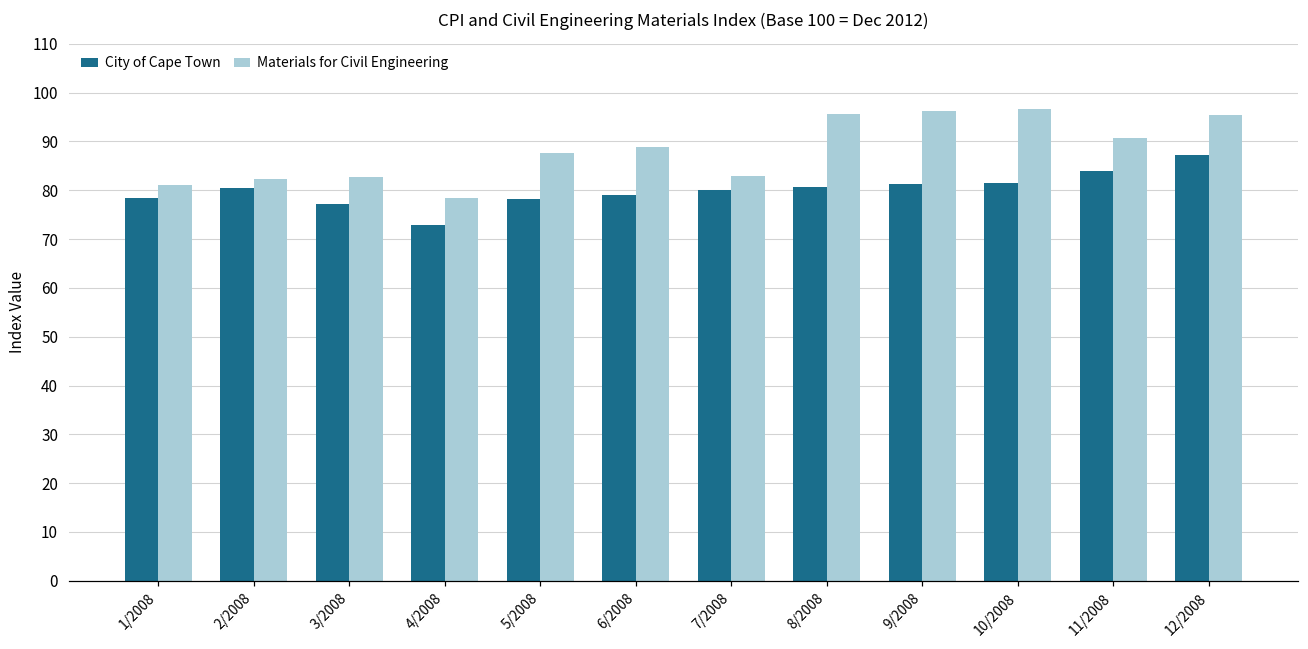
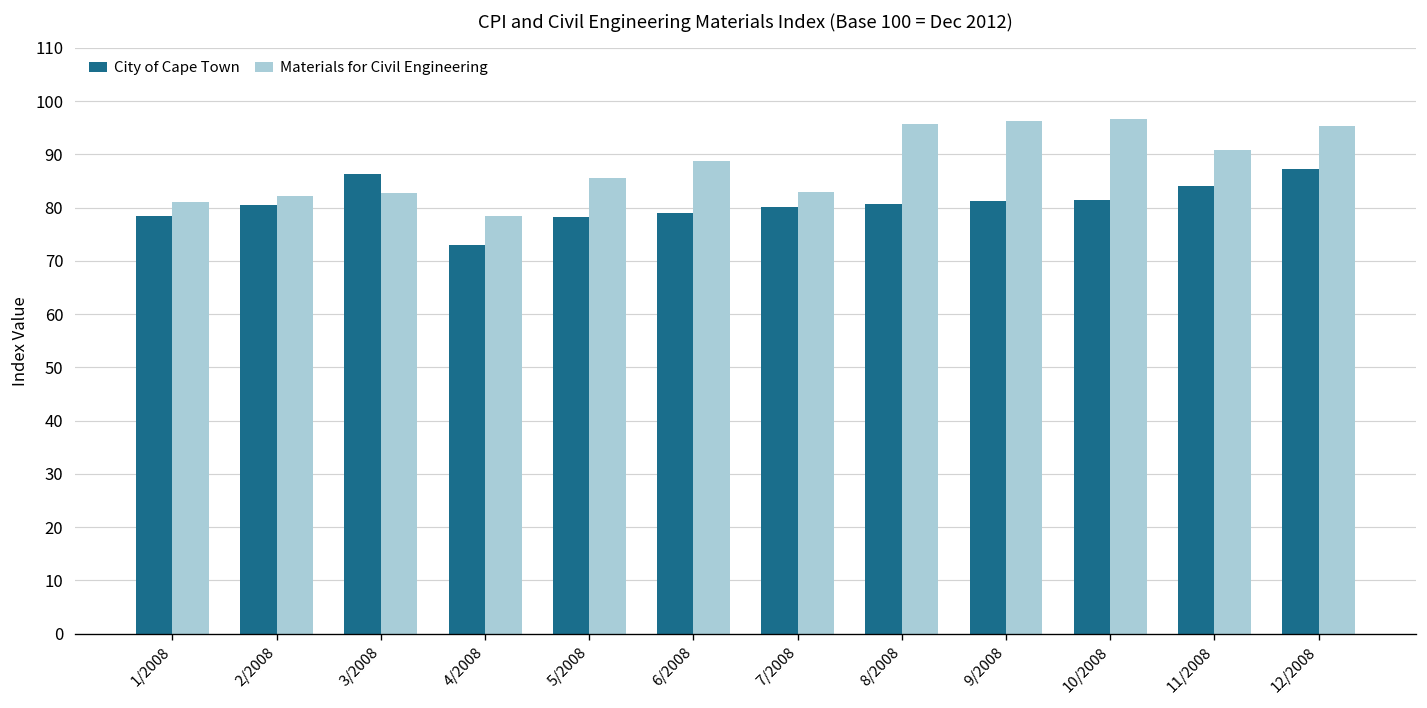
  {
    "City of Cape Town": {
      "1/2008": 79,
      "2/2008": 80,
-     "3/2008": 77,
+     "3/2008": 86,
      "4/2008": 73,
      "5/2008": 78,
      "6/2008": 79,
      "7/2008": 80,
      "8/2008": 81,
      "9/2008": 81,
      "10/2008": 82,
      "11/2008": 84,
      "12/2008": 87
    },
    "Materials for Civil Engineering": {
      "1/2008": 81,
      "2/2008": 82,
      "3/2008": 83,
      "4/2008": 78,
-     "5/2008": 88,
+     "5/2008": 86,
      "6/2008": 89,
      "7/2008": 83,
      "8/2008": 96,
      "9/2008": 96,
      "10/2008": 97,
      "11/2008": 91,
      "12/2008": 95
    }
  }
